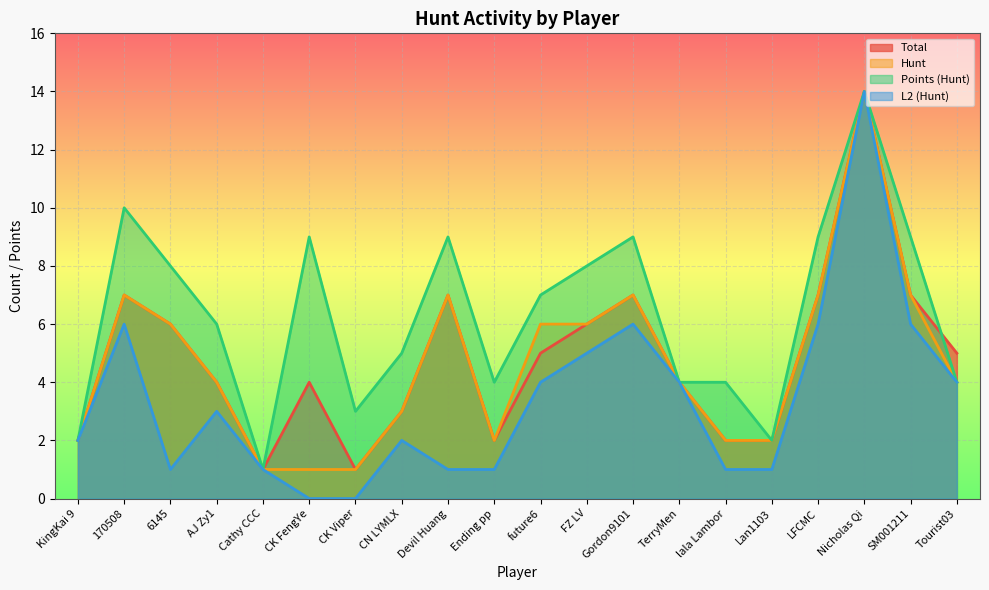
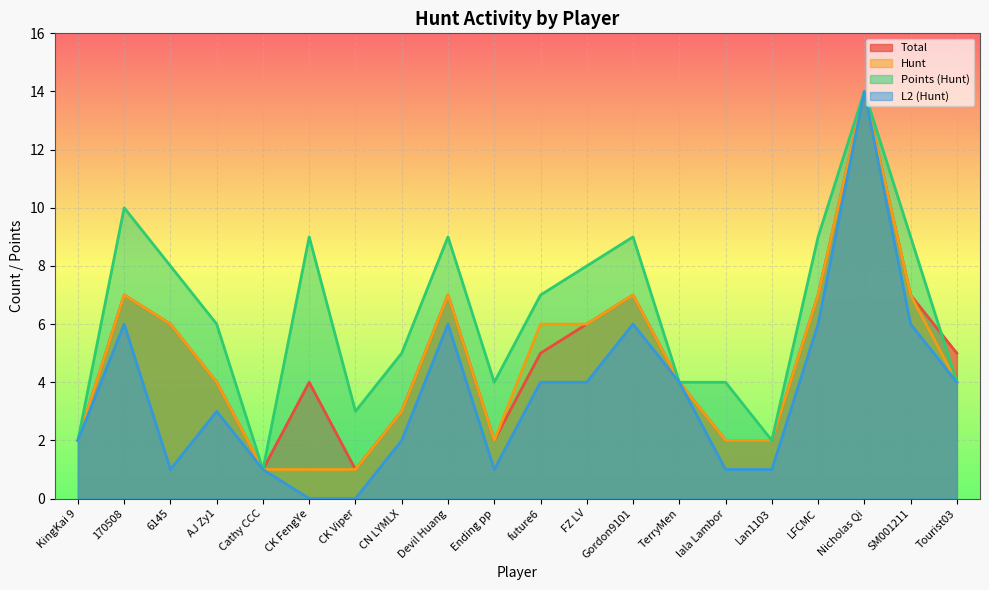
  {
    "Total": {
      "CK FengYe": 4,
      "future6": 5,
      "Tourist03": 5
    },
    "Hunt": {
      "CK FengYe": 1,
      "future6": 6
    },
    "Points (Hunt)": {
      "170508": 10,
      "6145": 8,
      "AJ Zy1": 6,
      "CK FengYe": 9,
      "CK Viper": 3,
      "CN LYMLX": 5,
      "Devil Huang": 9,
      "Ending pp": 4,
      "future6": 7,
      "FZ LV": 8,
      "Gordon9101": 9,
      "lala Lambor": 4,
      "LFCMC": 9,
      "SM001211": 9
    },
    "L2 (Hunt)": {
      "170508": 6,
      "6145": 1,
      "AJ Zy1": 3,
      "CK FengYe": 0,
      "CK Viper": 0,
      "CN LYMLX": 2,
-     "Devil Huang": 1,
+     "Devil Huang": 6,
      "Ending pp": 1,
      "future6": 4,
-     "FZ LV": 5,
+     "FZ LV": 4,
      "Gordon9101": 6,
      "lala Lambor": 1,
      "Lan1103": 1,
      "LFCMC": 6,
      "SM001211": 6
    }
  }
